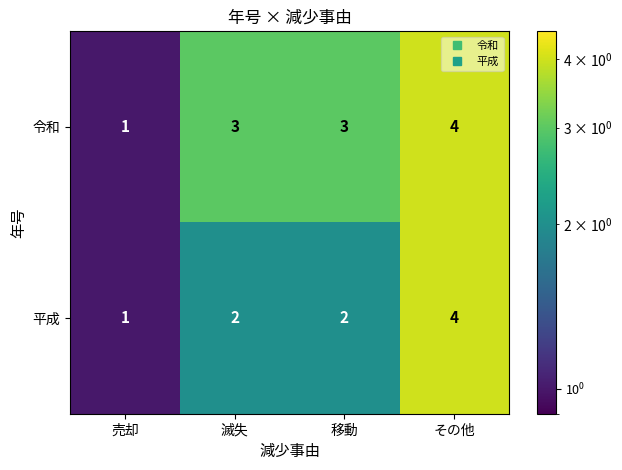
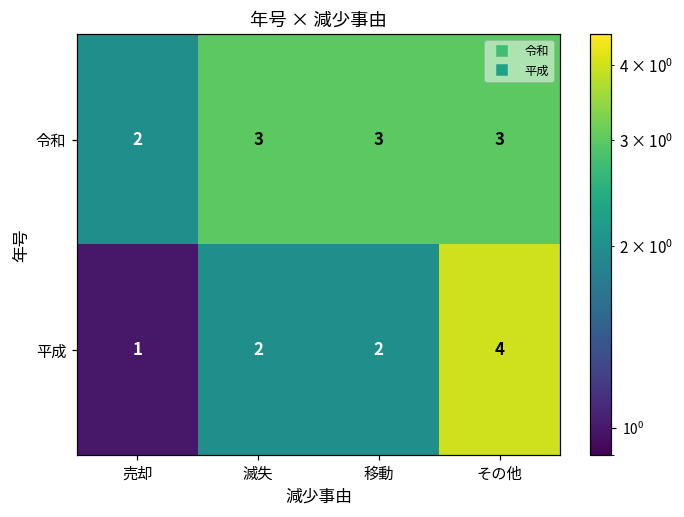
  {
    "令和": {
-     "売却": 1,
+     "売却": 2,
      "滅失": 3,
      "移動": 3,
-     "その他": 4
+     "その他": 3
    },
    "平成": {
      "売却": 1,
      "滅失": 2,
      "移動": 2,
      "その他": 4
    }
  }
